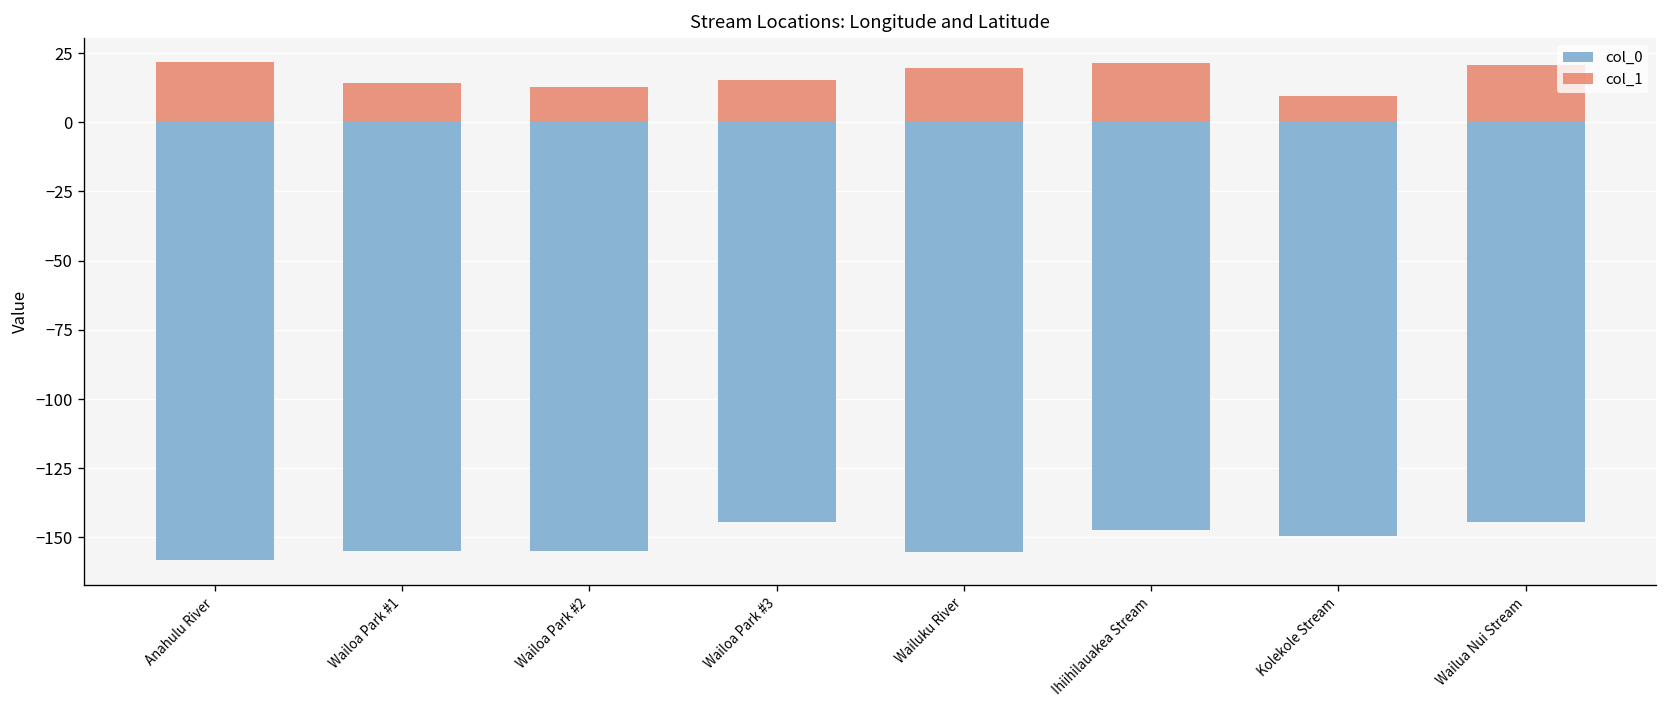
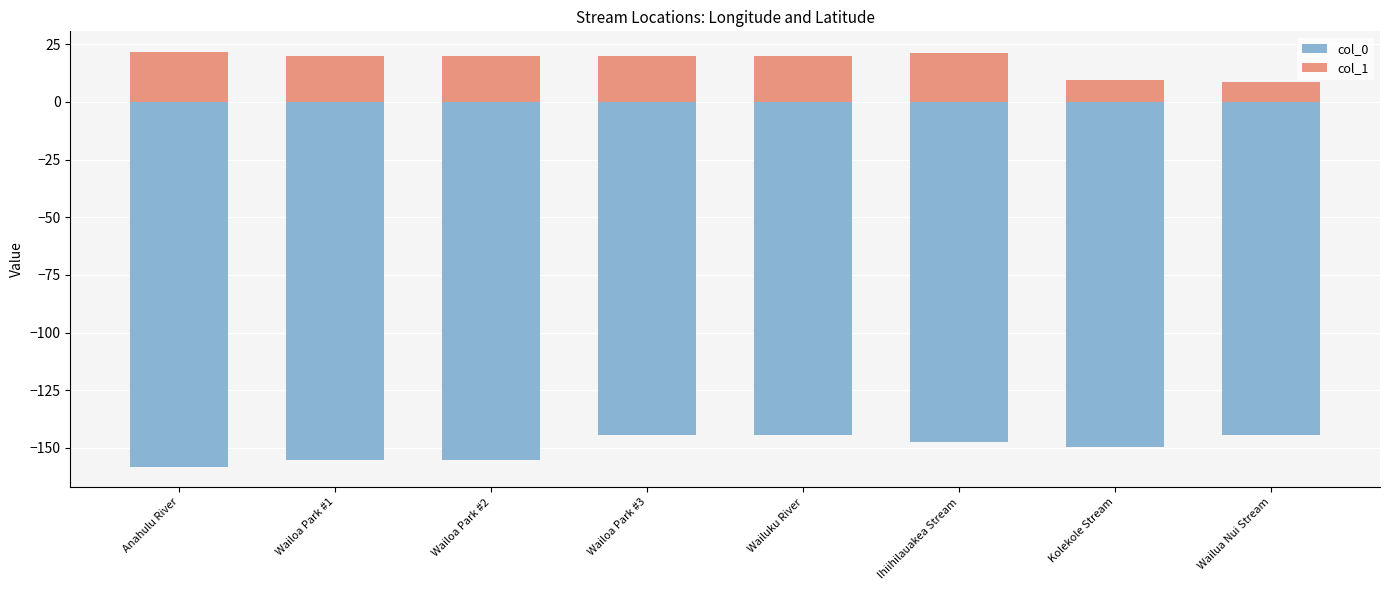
  {
    "col_0": {
      "Anahulu River": -158,
      "Wailoa Park #1": -155,
      "Wailoa Park #2": -155,
      "Wailoa Park #3": -144,
-     "Wailuku River": -155,
+     "Wailuku River": -144,
      "Ihiihilauakea Stream": -147,
      "Kolekole Stream": -150,
      "Wailua Nui Stream": -145
    },
    "col_1": {
      "Anahulu River": 22,
-     "Wailoa Park #1": 14,
-     "Wailoa Park #2": 13,
-     "Wailoa Park #3": 15,
+     "Wailoa Park #1": 20,
+     "Wailoa Park #2": 20,
+     "Wailoa Park #3": 20,
      "Wailuku River": 20,
      "Ihiihilauakea Stream": 21,
      "Kolekole Stream": 9,
-     "Wailua Nui Stream": 21
+     "Wailua Nui Stream": 9
    }
  }
